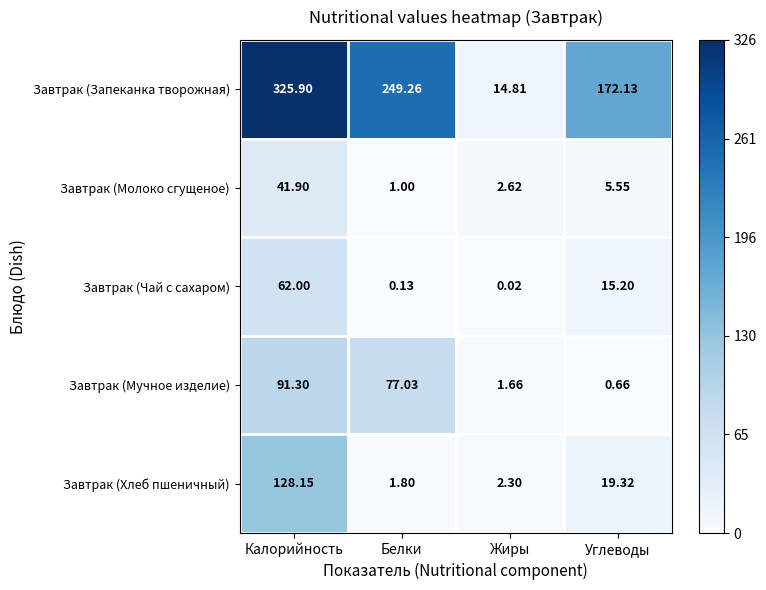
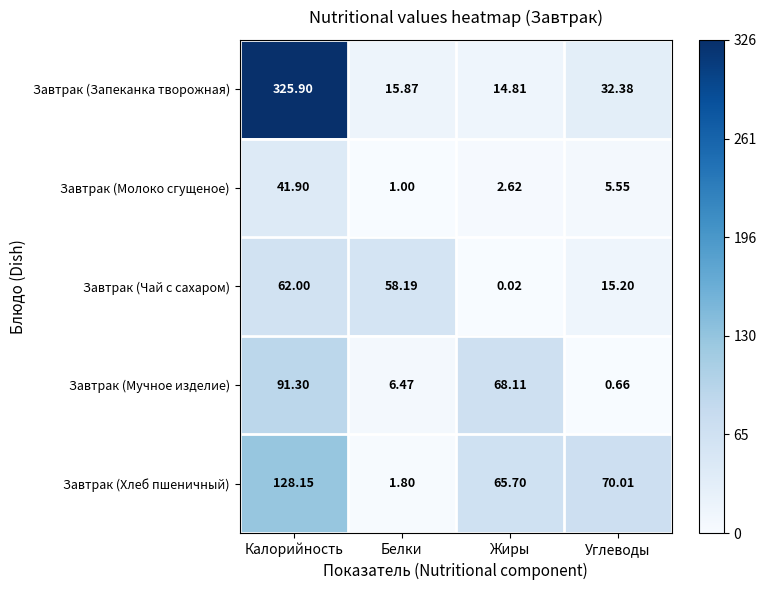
  {
    "Завтрак (Запеканка творожная)": {
      "Калорийность": 325.90,
-     "Белки": 249.26,
+     "Белки": 15.87,
      "Жиры": 14.81,
-     "Углеводы": 172.13
+     "Углеводы": 32.38
    },
    "Завтрак (Молоко сгущеное)": {
      "Калорийность": 41.90,
      "Белки": 1.00,
      "Жиры": 2.62,
      "Углеводы": 5.55
    },
    "Завтрак (Чай с сахаром)": {
      "Калорийность": 62.00,
-     "Белки": 0.13,
+     "Белки": 58.19,
      "Жиры": 0.02,
      "Углеводы": 15.20
    },
    "Завтрак (Мучное изделие)": {
      "Калорийность": 91.30,
-     "Белки": 77.03,
-     "Жиры": 1.66,
+     "Белки": 6.47,
+     "Жиры": 68.11,
      "Углеводы": 0.66
    },
    "Завтрак (Хлеб пшеничный)": {
      "Калорийность": 128.15,
      "Белки": 1.80,
-     "Жиры": 2.30,
-     "Углеводы": 19.32
+     "Жиры": 65.70,
+     "Углеводы": 70.01
    }
  }
